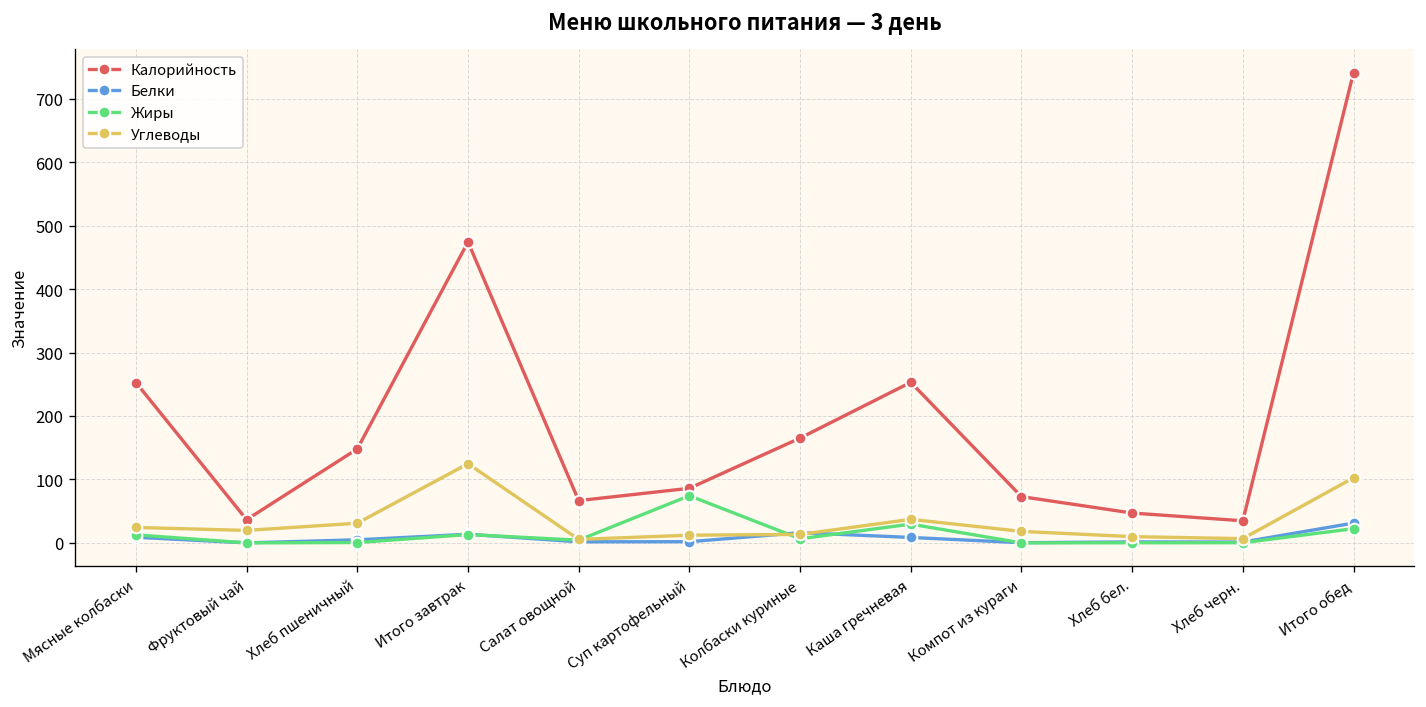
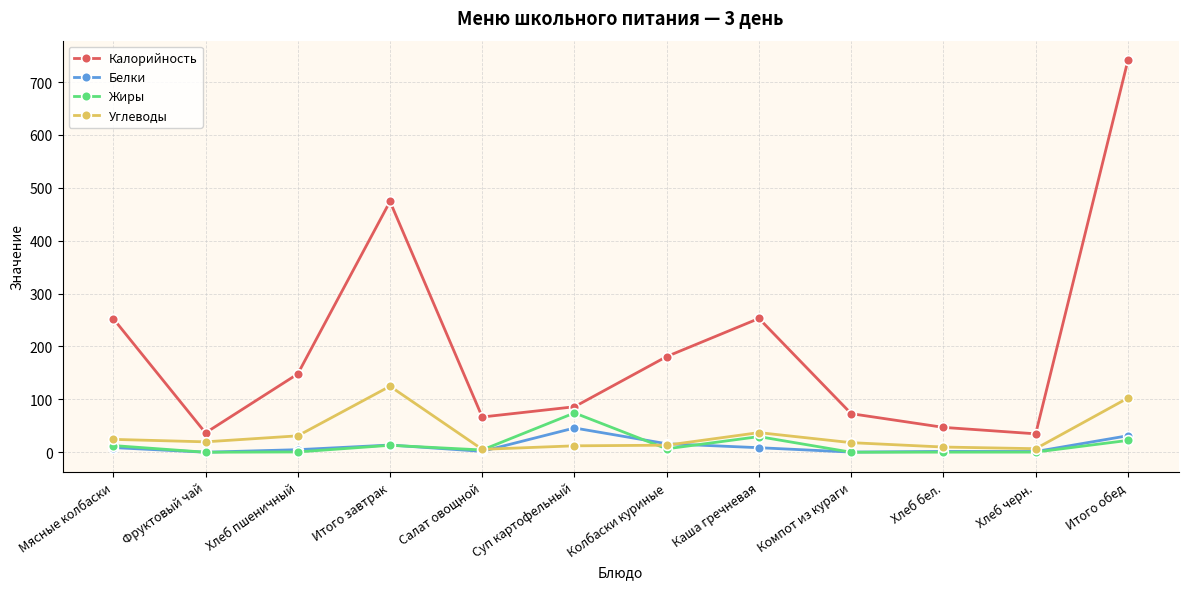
  {
    "Калорийность": {
      "Мясные колбаски": 250,
      "Фруктовый чай": 40,
      "Хлеб пшеничный": 150,
      "Итого завтрак": 470,
      "Салат овощной": 70,
      "Суп картофельный": 90,
-     "Колбаски куриные": 170,
+     "Колбаски куриные": 180,
      "Каша гречневая": 250,
      "Компот из кураги": 70,
      "Хлеб бел.": 50,
      "Хлеб черн.": 30,
      "Итого обед": 740
    },
    "Белки": {
-     "Суп картофельный": 0,
+     "Суп картофельный": 50,
      "Каша гречневая": 10,
      "Итого обед": 30
    },
    "Жиры": {
      "Суп картофельный": 70,
      "Колбаски куриные": 10,
      "Каша гречневая": 30,
      "Итого обед": 20
    },
    "Углеводы": {
      "Мясные колбаски": 20,
      "Фруктовый чай": 20,
      "Хлеб пшеничный": 30,
      "Итого завтрак": 120,
      "Суп картофельный": 10,
      "Каша гречневая": 40,
      "Компот из кураги": 20,
      "Хлеб бел.": 10,
      "Хлеб черн.": 10,
      "Итого обед": 100
    }
  }
